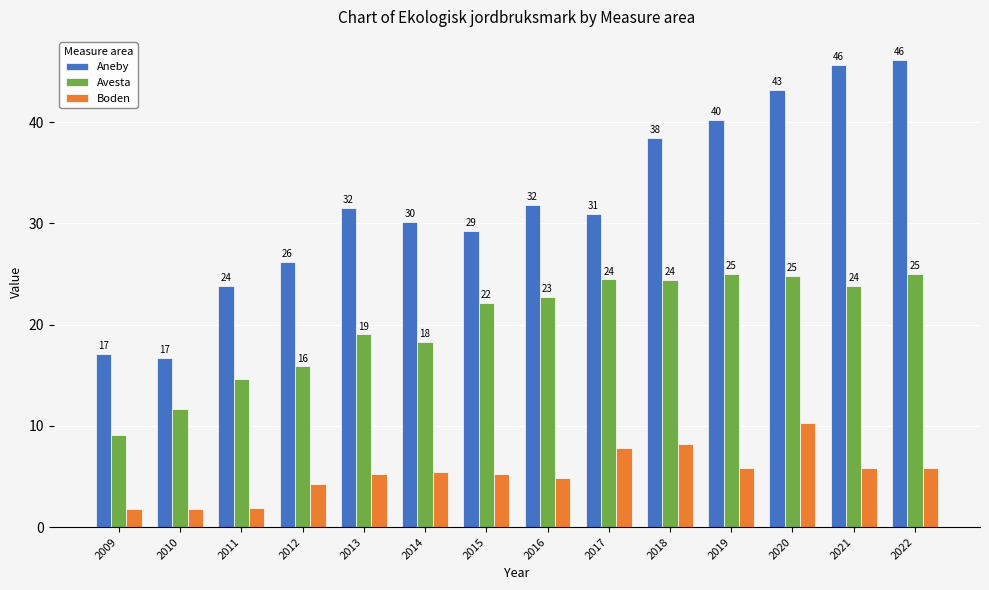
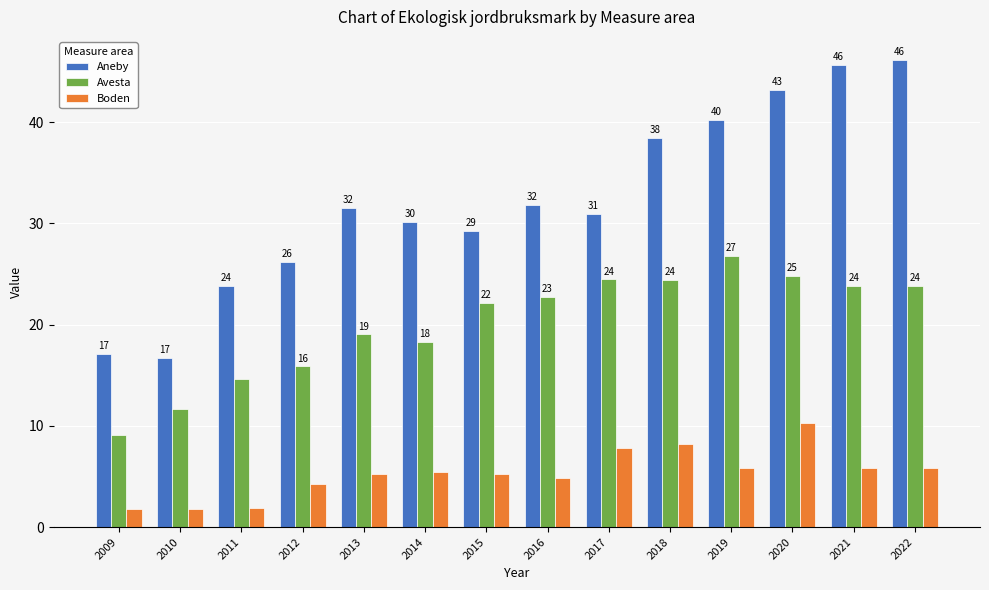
  {
    "Aneby": {
      "2009": 17,
      "2010": 17,
      "2011": 24,
      "2012": 26,
      "2013": 32,
      "2014": 30,
      "2015": 29,
      "2016": 32,
      "2017": 31,
      "2018": 38,
      "2019": 40,
      "2020": 43,
      "2021": 46,
      "2022": 46
    },
    "Avesta": {
      "2012": 16,
      "2013": 19,
      "2014": 18,
      "2015": 22,
      "2016": 23,
      "2017": 24,
      "2018": 24,
-     "2019": 25,
+     "2019": 27,
      "2020": 25,
      "2021": 24,
-     "2022": 25
+     "2022": 24
    },
    "Boden": {
      "2009": 1.8,
      "2010": 1.8,
      "2011": 1.9,
      "2012": 4.3,
      "2013": 5.3,
      "2014": 5.4,
      "2015": 5.2,
      "2016": 4.8,
      "2017": 7.8,
      "2018": 8.2,
      "2019": 5.9,
      "2020": 10.3,
      "2021": 5.9,
      "2022": 5.9
    }
  }
